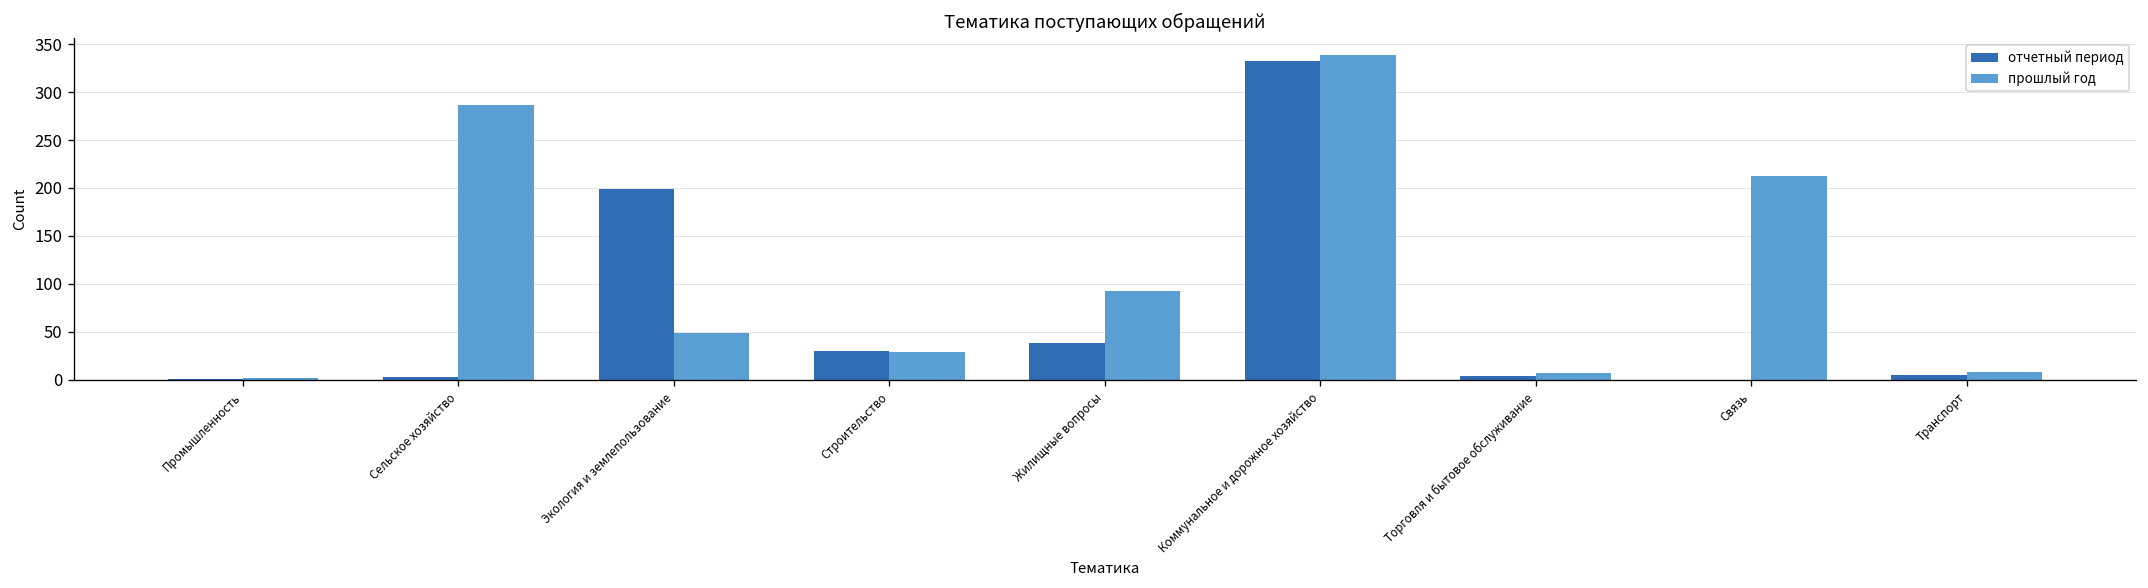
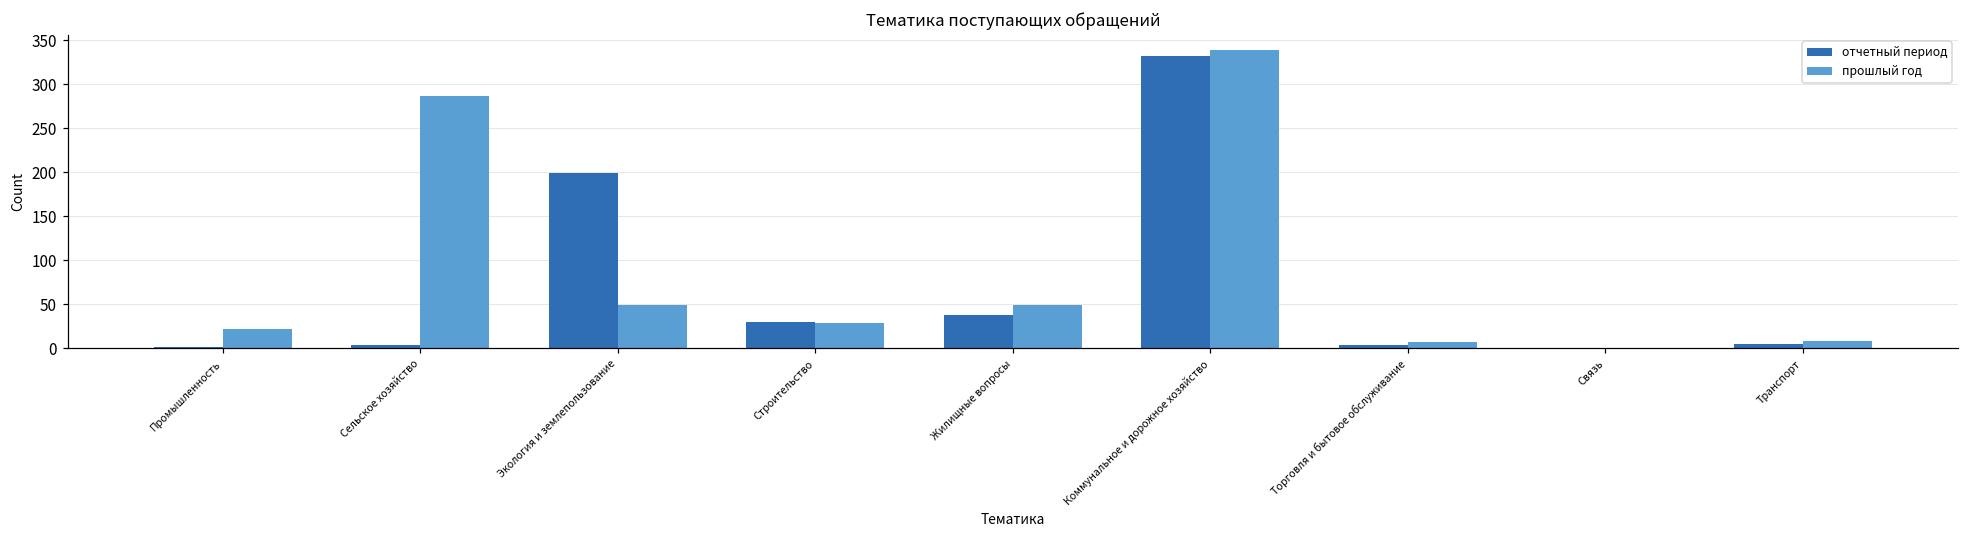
  {
    "отчетный период": {
      "Экология и землепользование": 200,
      "Строительство": 30,
      "Жилищные вопросы": 40,
      "Коммунальное и дорожное хозяйство": 330,
      "Торговля и бытовое обслуживание": 0,
      "Связь": 0,
      "Транспорт": 10
    },
    "прошлый год": {
-     "Промышленность": 0,
+     "Промышленность": 20,
      "Сельское хозяйство": 290,
      "Экология и землепользование": 50,
      "Строительство": 30,
-     "Жилищные вопросы": 90,
+     "Жилищные вопросы": 50,
      "Коммунальное и дорожное хозяйство": 340,
      "Торговля и бытовое обслуживание": 10,
-     "Связь": 210,
+     "Связь": 0,
      "Транспорт": 10
    }
  }
